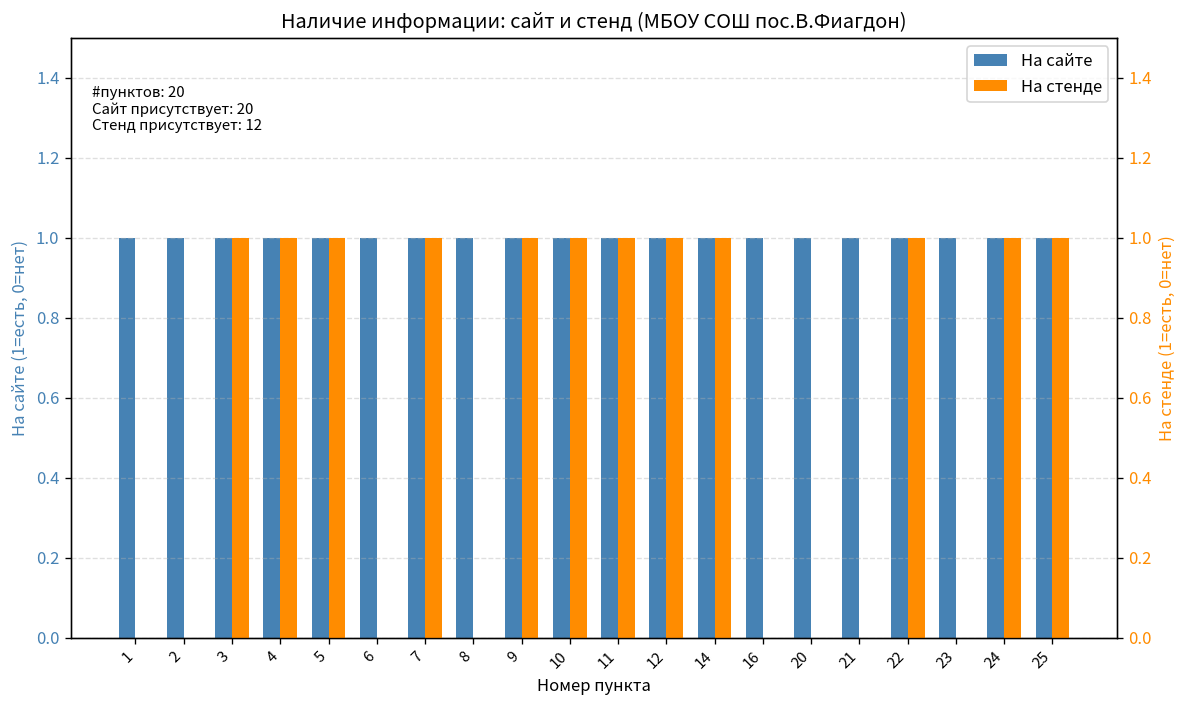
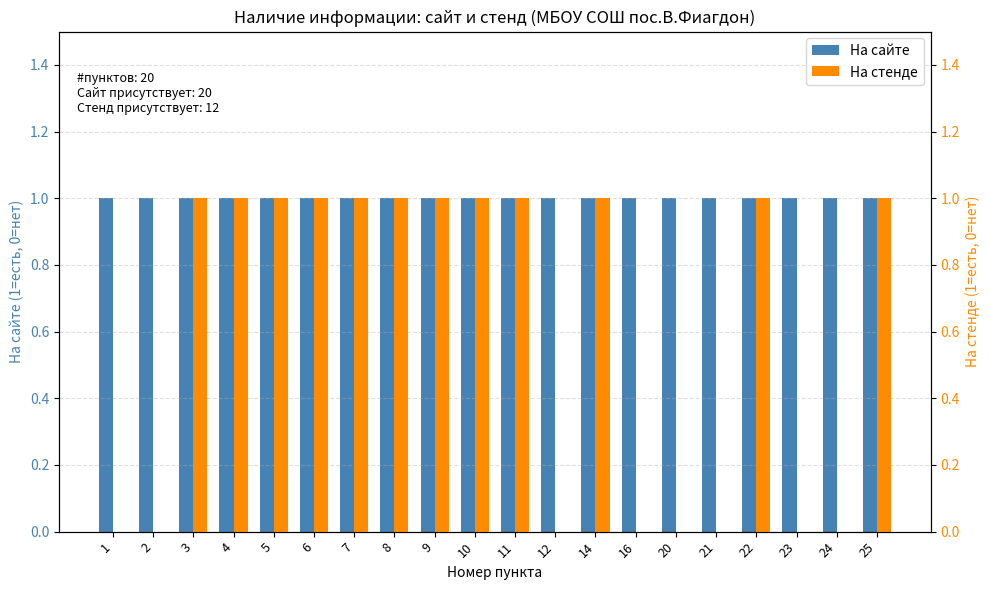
  {
    "На сайте": {
      "1": 1.00,
      "2": 1.00,
      "3": 1.00,
      "4": 1.00,
      "5": 1.00,
      "6": 1.00,
      "7": 1.00,
      "8": 1.00,
      "9": 1.00,
      "10": 1.00,
      "11": 1.00,
      "12": 1.00,
      "14": 1.00,
      "16": 1.00,
      "20": 1.00,
      "21": 1.00,
      "22": 1.00,
      "23": 1.00,
      "24": 1.00,
      "25": 1.00
    },
    "На стенде": {
      "1": 0,
      "2": 0,
      "3": 1,
      "4": 1,
      "5": 1,
-     "6": 0,
+     "6": 1,
      "7": 1,
-     "8": 0,
+     "8": 1,
      "9": 1,
      "10": 1,
      "11": 1,
-     "12": 1,
+     "12": 0,
      "14": 1,
      "16": 0,
      "20": 0,
      "21": 0,
      "22": 1,
      "23": 0,
-     "24": 1,
+     "24": 0,
      "25": 1
    }
  }
